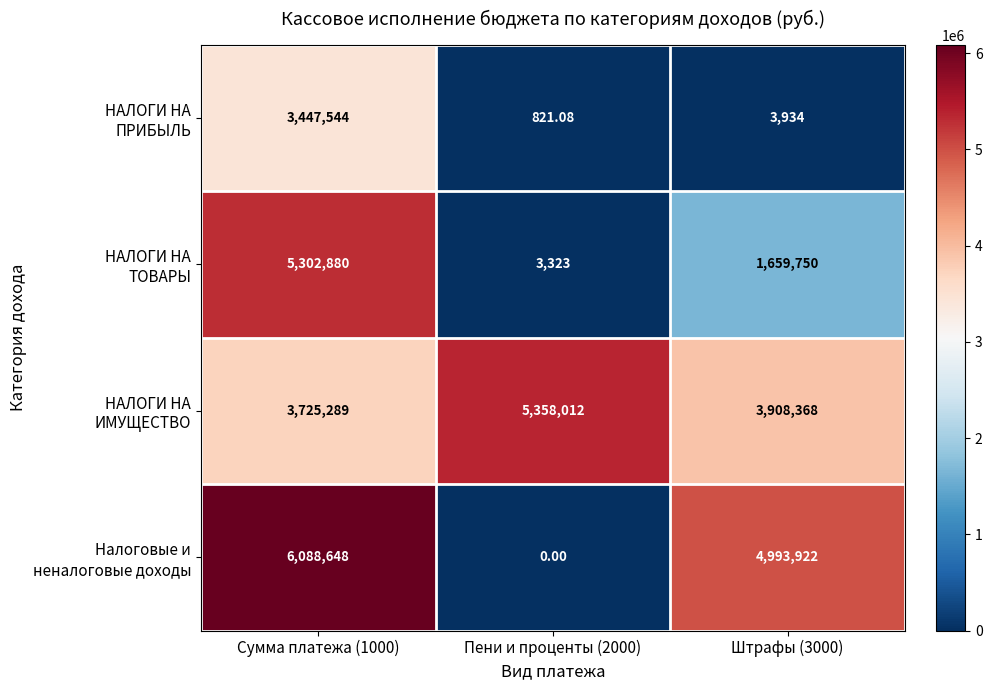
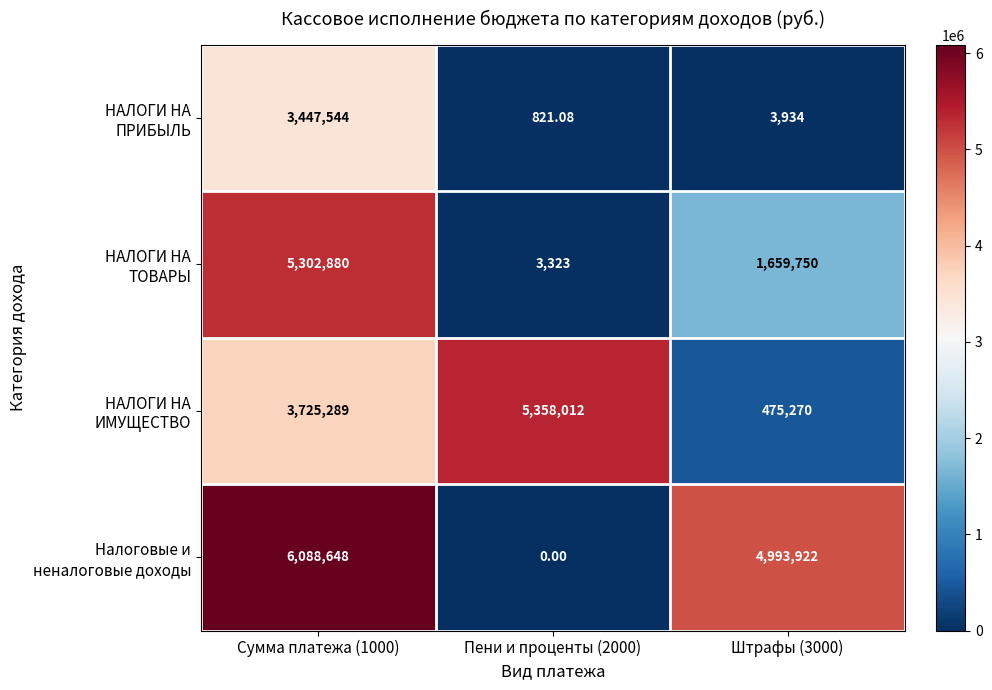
  {
    "НАЛОГИ НА ПРИБЫЛЬ": {
      "Сумма платежа (1000)": "3,447,544",
      "Пени и проценты (2000)": "821.08",
      "Штрафы (3000)": "3,934"
    },
    "НАЛОГИ НА ТОВАРЫ": {
      "Сумма платежа (1000)": "5,302,880",
      "Пени и проценты (2000)": "3,323",
      "Штрафы (3000)": "1,659,750"
    },
    "НАЛОГИ НА ИМУЩЕСТВО": {
      "Сумма платежа (1000)": "3,725,289",
      "Пени и проценты (2000)": "5,358,012",
-     "Штрафы (3000)": "3,908,368"
+     "Штрафы (3000)": "475,270"
    },
    "Налоговые и неналоговые доходы": {
      "Сумма платежа (1000)": "6,088,648",
      "Пени и проценты (2000)": "0.00",
      "Штрафы (3000)": "4,993,922"
    }
  }
